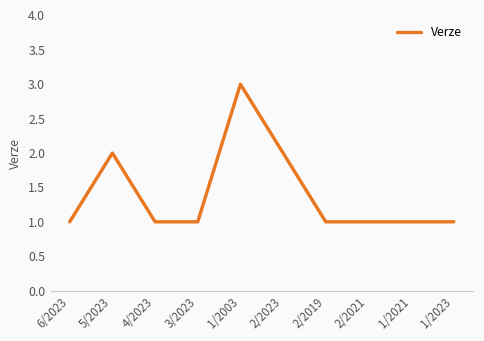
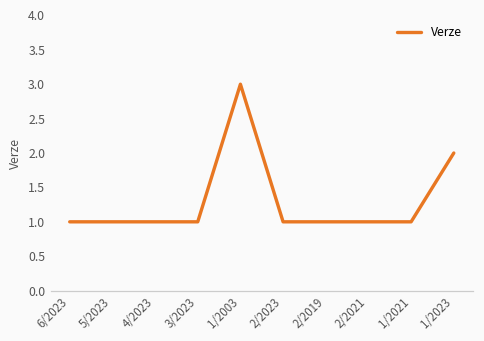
  {
    "6/2023": 1,
-   "5/2023": 2,
+   "5/2023": 1,
    "4/2023": 1,
    "3/2023": 1,
    "1/2003": 3,
-   "2/2023": 2,
+   "2/2023": 1,
    "2/2019": 1,
    "2/2021": 1,
    "1/2021": 1,
-   "1/2023": 1
+   "1/2023": 2
  }
